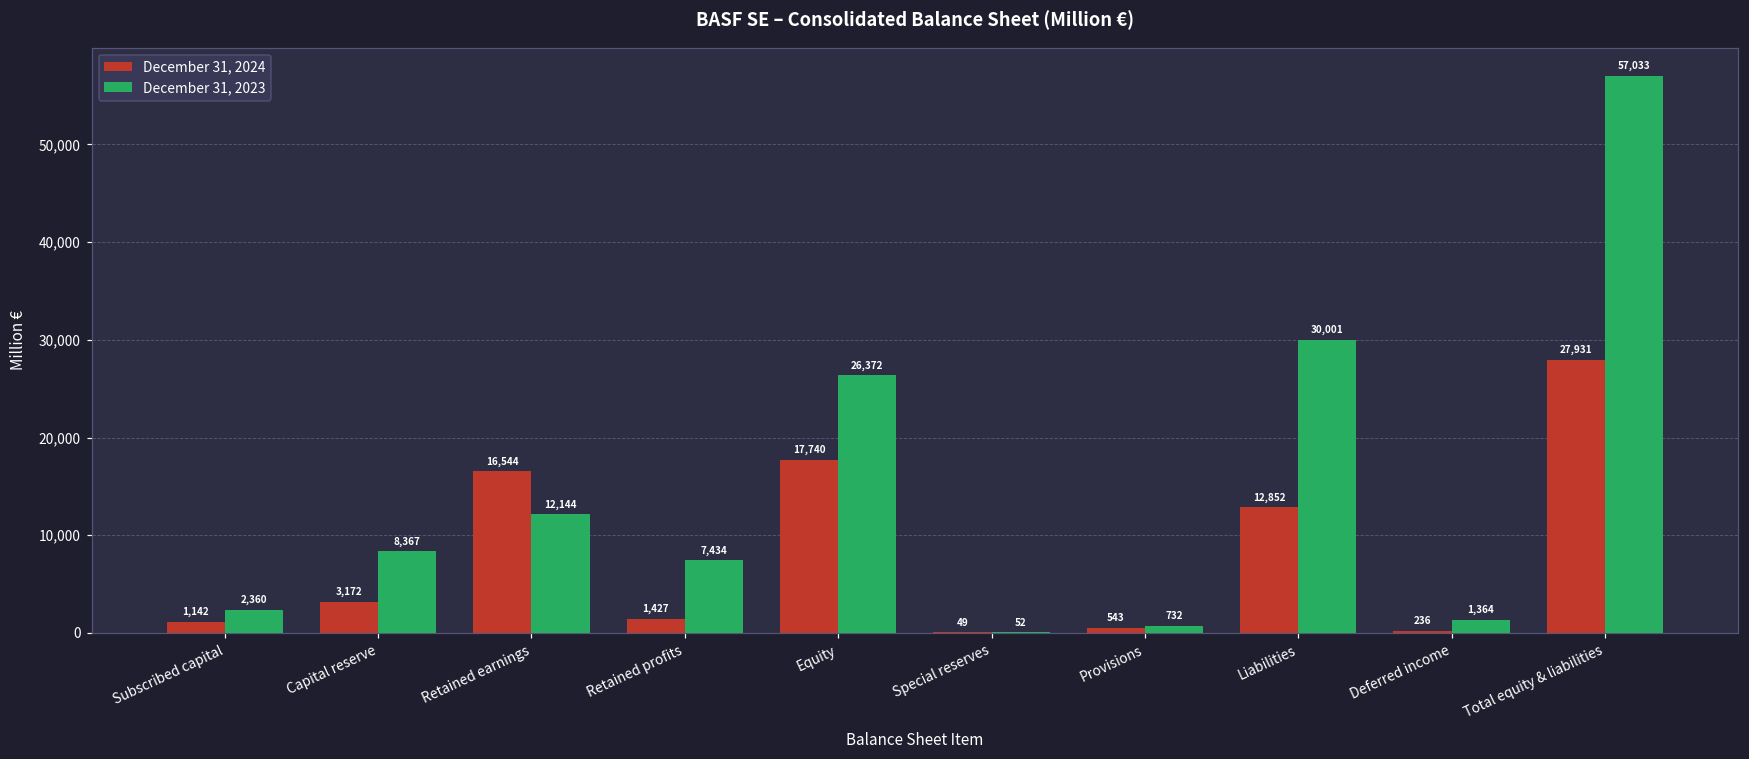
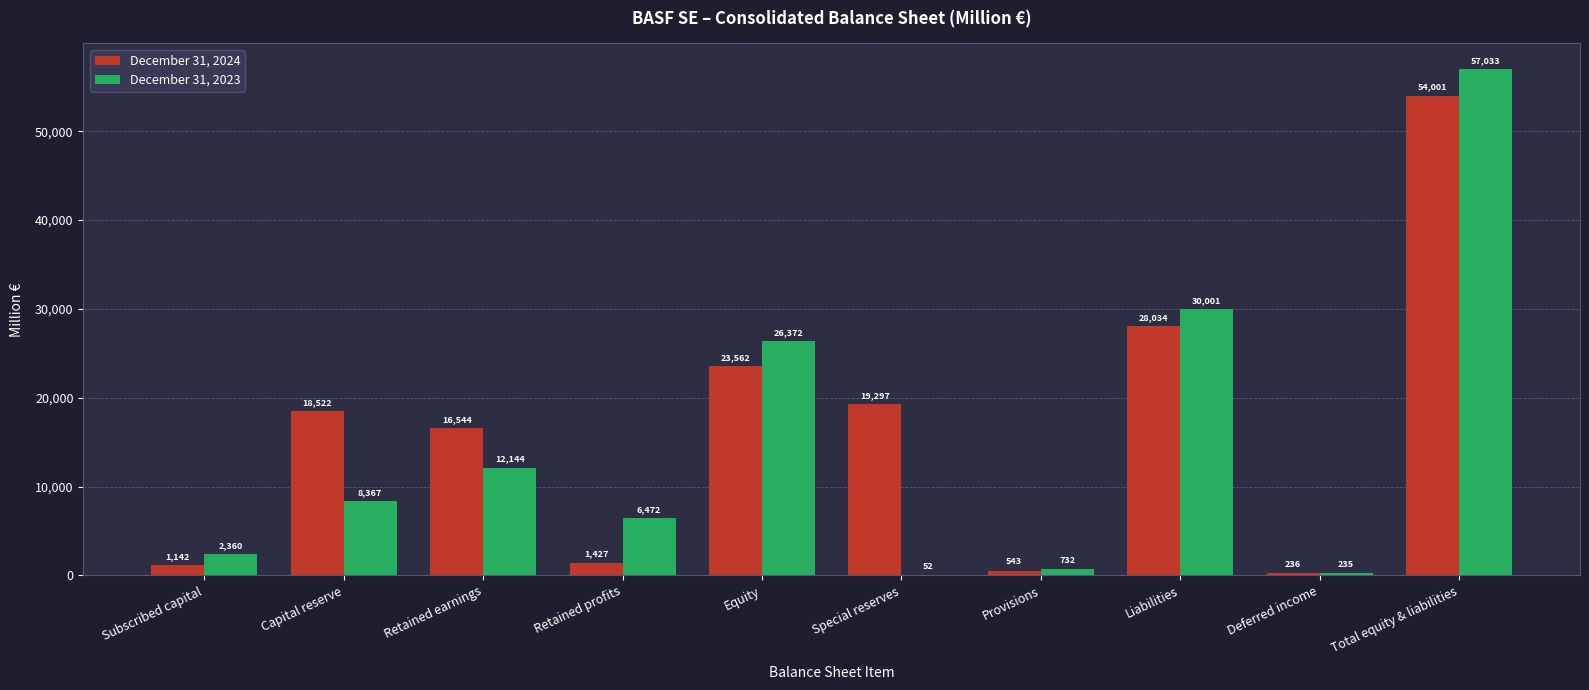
  {
    "December 31, 2024": {
      "Subscribed capital": "1,142",
-     "Capital reserve": "3,172",
+     "Capital reserve": "18,522",
      "Retained earnings": "16,544",
      "Retained profits": "1,427",
-     "Equity": "17,740",
-     "Special reserves": "49",
+     "Equity": "23,562",
+     "Special reserves": "19,297",
      "Provisions": "543",
-     "Liabilities": "12,852",
+     "Liabilities": "28,034",
      "Deferred income": "236",
-     "Total equity & liabilities": "27,931"
+     "Total equity & liabilities": "54,001"
    },
    "December 31, 2023": {
      "Subscribed capital": "2,360",
      "Capital reserve": "8,367",
      "Retained earnings": "12,144",
-     "Retained profits": "7,434",
+     "Retained profits": "6,472",
      "Equity": "26,372",
      "Special reserves": "52",
      "Provisions": "732",
      "Liabilities": "30,001",
-     "Deferred income": "1,364",
+     "Deferred income": "235",
      "Total equity & liabilities": "57,033"
    }
  }
